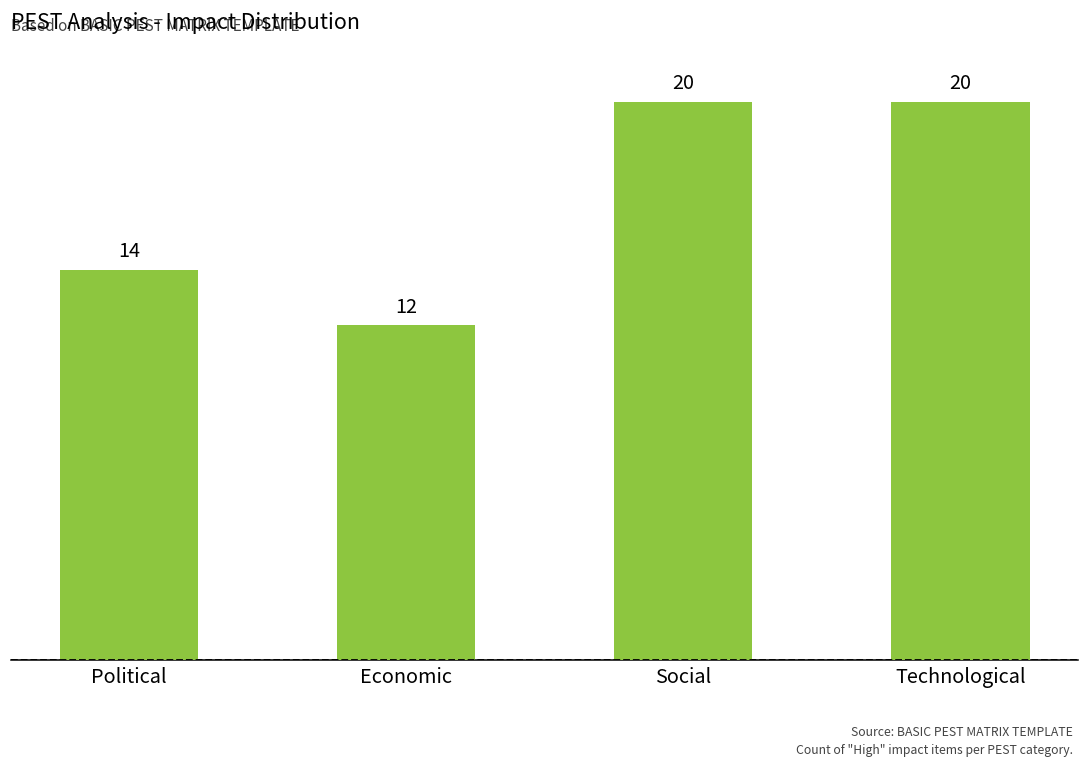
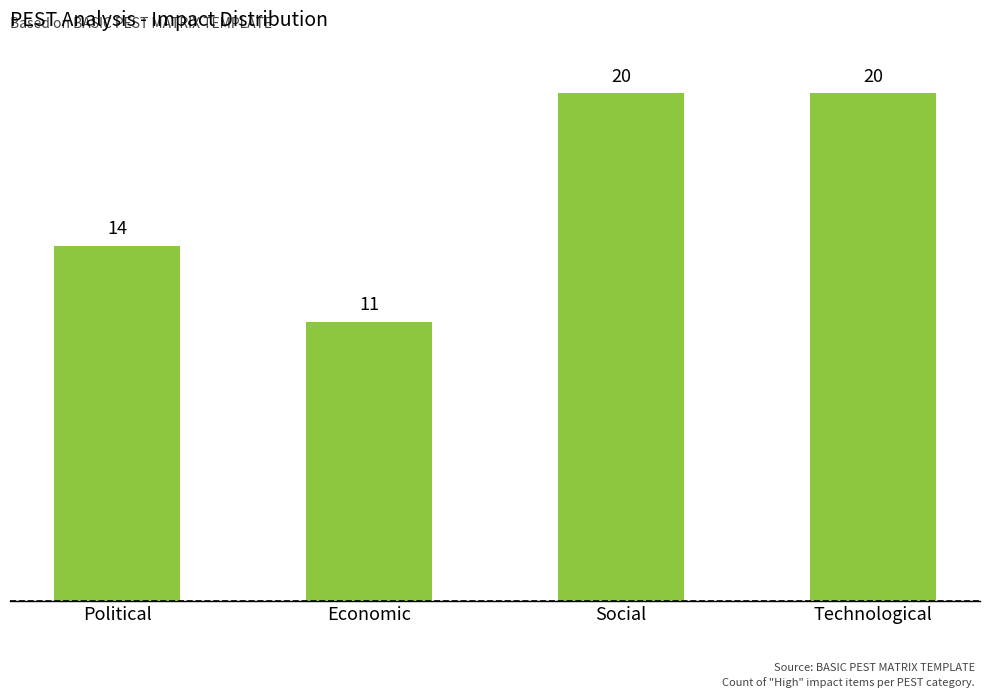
  {
    "Political": 14,
-   "Economic": 12,
+   "Economic": 11,
    "Social": 20,
    "Technological": 20
  }
